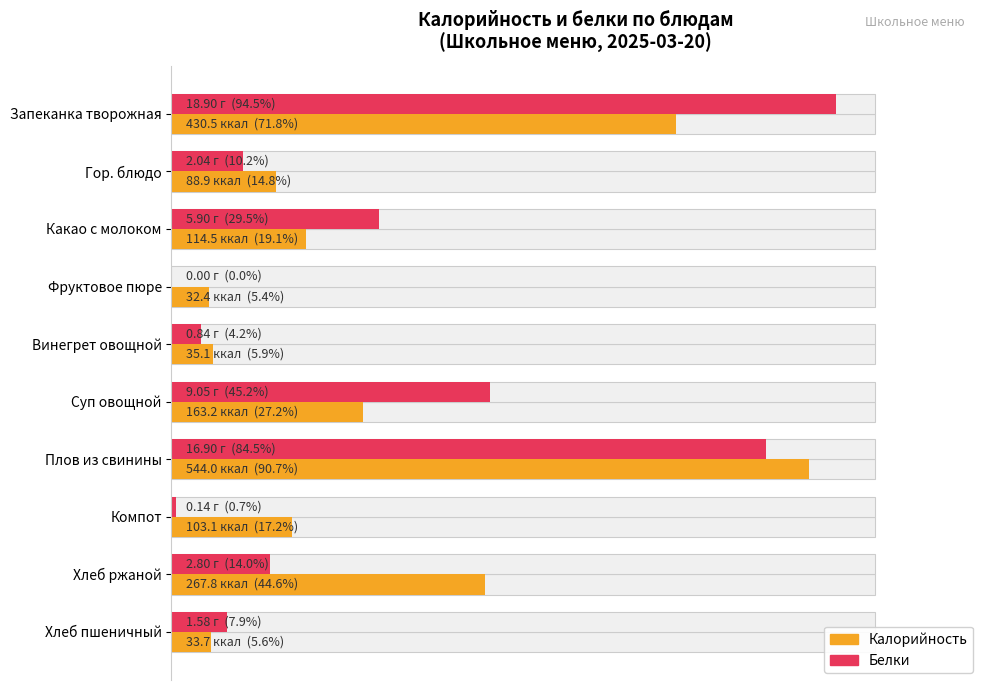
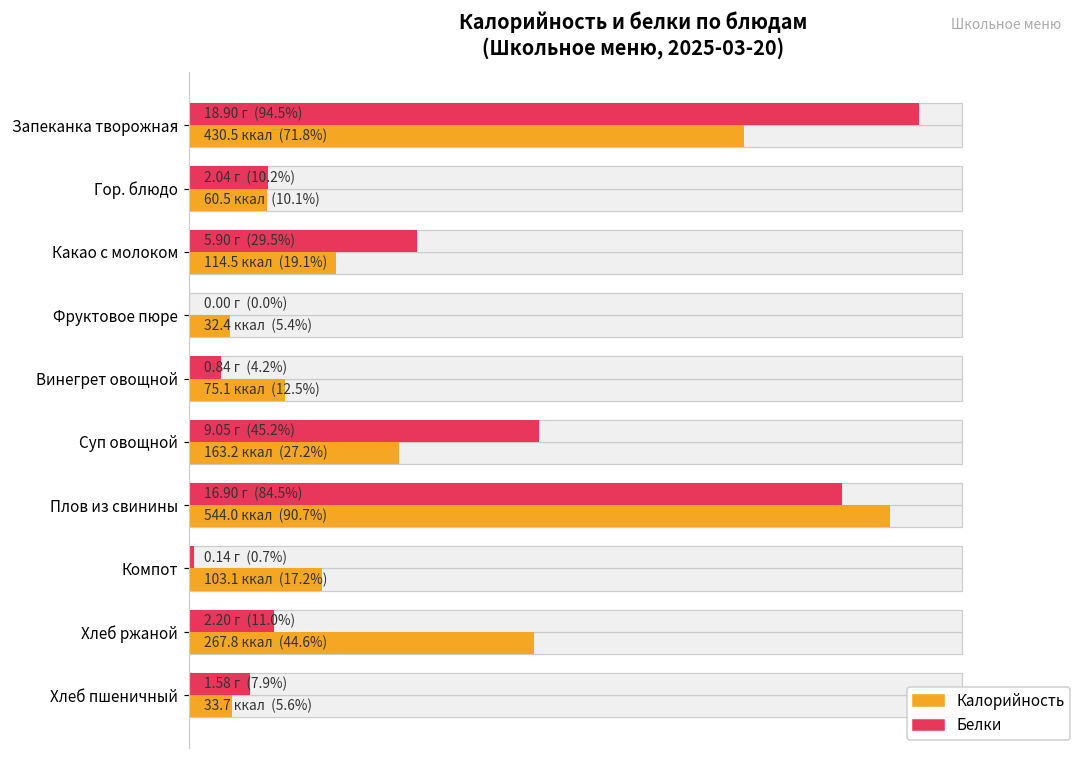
  {
    "Калорийность": {
-     "Гор. блюдо": "88.9 ккал (14.8%)",
-     "Винегрет овощной": "35.1 ккал (5.9%)"
+     "Гор. блюдо": "60.5 ккал (10.1%)",
+     "Винегрет овощной": "75.1 ккал (12.5%)"
    },
    "Белки": {
      "Фруктовое пюре": "0.00",
-     "Хлеб ржаной": "2.80 г (14.0%)"
+     "Хлеб ржаной": "2.20 г (11.0%)"
    }
  }
